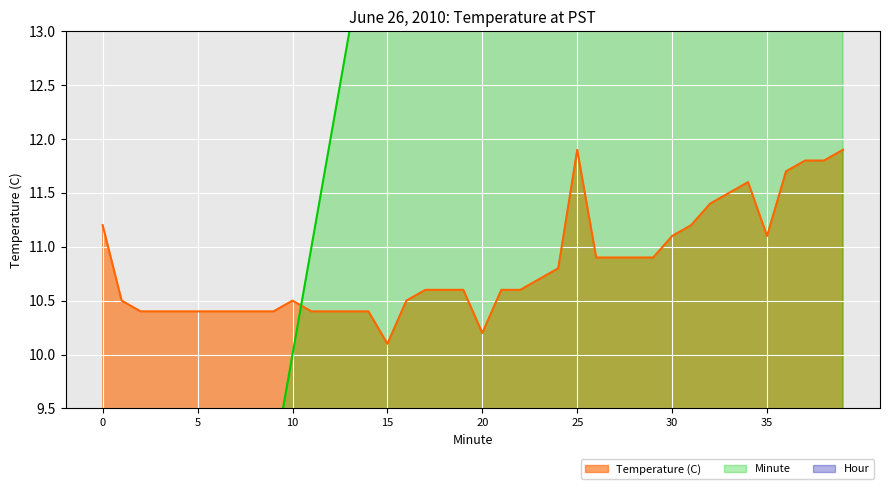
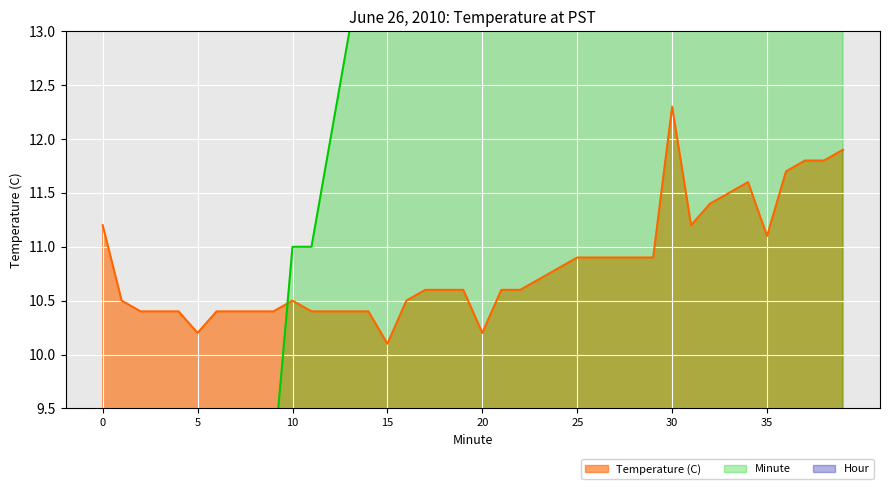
  {
    "Temperature (C)": {
      "0": 11.2,
-     "5": 10.4,
+     "5": 10.2,
      "10": 10.5,
      "15": 10.1,
      "20": 10.2,
-     "25": 11.9,
-     "30": 11.1,
+     "25": 10.9,
+     "30": 12.3,
      "35": 11.1
    },
    "Minute": {
-     "10": 10
+     "10": 11
    }
  }
